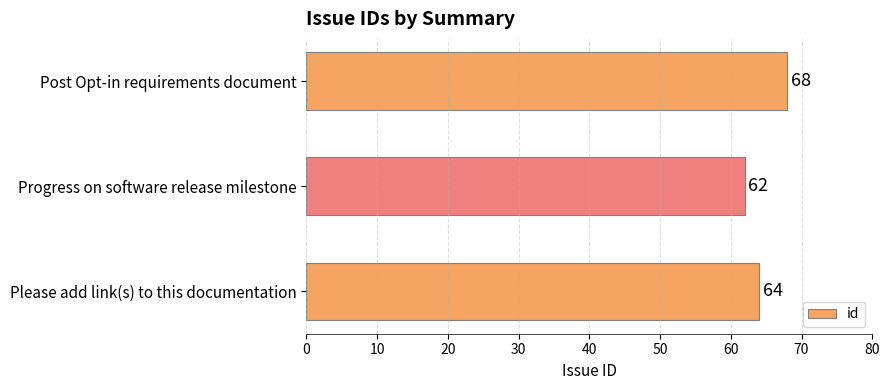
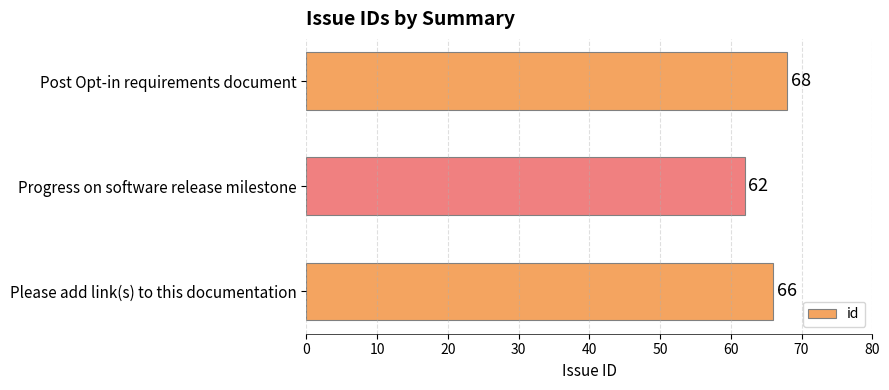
  {
    "Post Opt-in requirements document": 68,
    "Progress on software release milestone": 62,
-   "Please add link(s) to this documentation": 64
+   "Please add link(s) to this documentation": 66
  }
